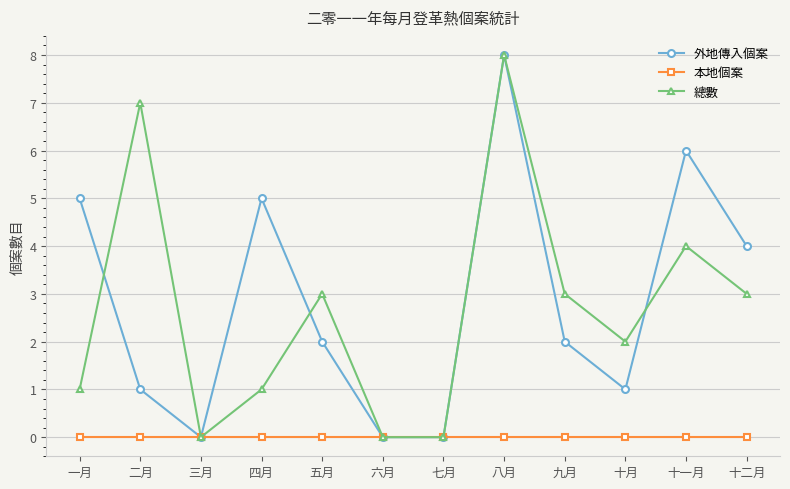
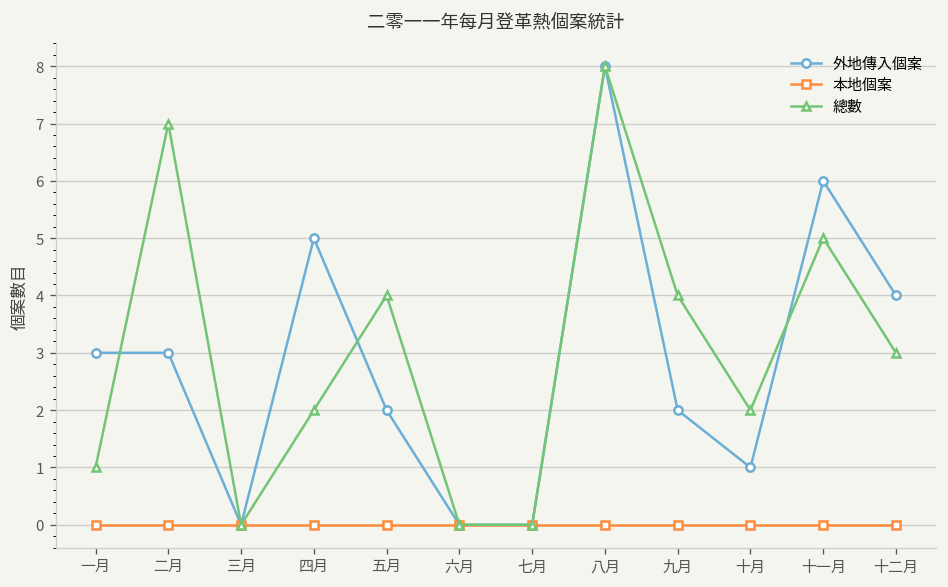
  {
    "外地傳入個案": {
-     "一月": 5,
-     "二月": 1,
+     "一月": 3,
+     "二月": 3,
      "四月": 5,
      "五月": 2,
      "九月": 2,
      "十月": 1,
      "十一月": 6,
      "十二月": 4
    },
    "本地個案": {
      "一月": 0,
      "二月": 0,
      "四月": 0,
      "五月": 0,
      "八月": 0,
      "九月": 0,
      "十月": 0,
      "十一月": 0,
      "十二月": 0
    },
    "總數": {
      "一月": 1,
      "二月": 7,
-     "四月": 1,
-     "五月": 3,
-     "九月": 3,
+     "四月": 2,
+     "五月": 4,
+     "九月": 4,
      "十月": 2,
-     "十一月": 4,
+     "十一月": 5,
      "十二月": 3
    }
  }
